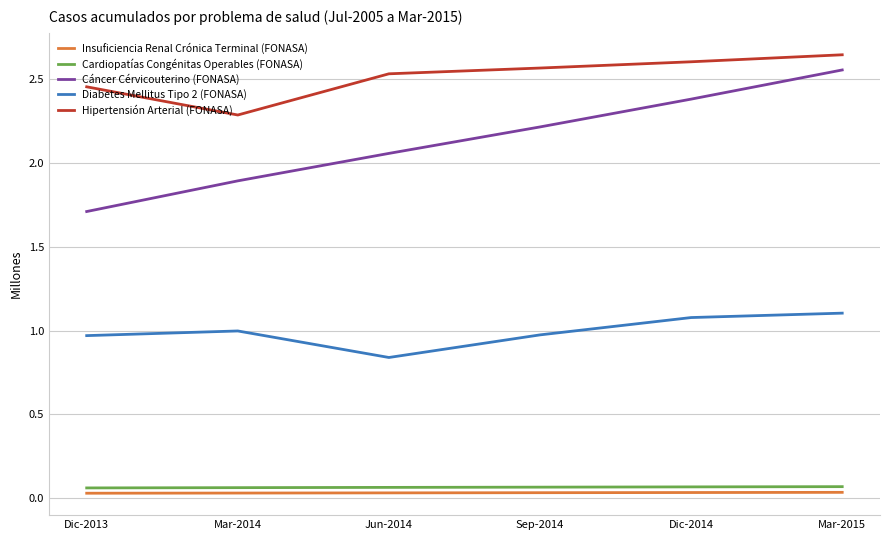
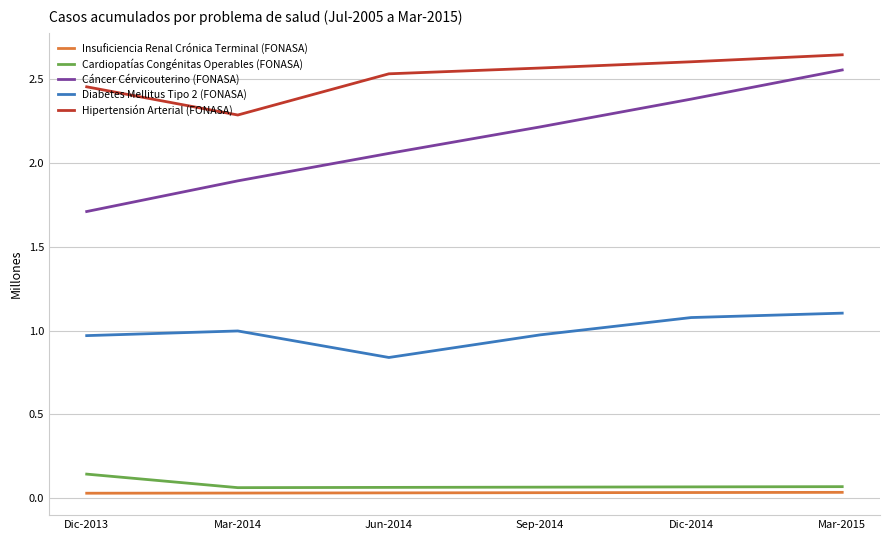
  {
    "Insuficiencia Renal Crónica Terminal (FONASA)": {
      "Dic-2013": 0.03,
      "Mar-2014": 0.03,
      "Jun-2014": 0.03,
      "Sep-2014": 0.03,
      "Dic-2014": 0.03,
      "Mar-2015": 0.04
    },
    "Cardiopatías Congénitas Operables (FONASA)": {
-     "Dic-2013": 0.06,
+     "Dic-2013": 0.14,
      "Mar-2014": 0.06,
      "Jun-2014": 0.07,
      "Sep-2014": 0.07,
      "Dic-2014": 0.07,
      "Mar-2015": 0.07
    },
    "Cáncer Cérvicouterino (FONASA)": {
      "Dic-2013": 1.71,
      "Mar-2014": 1.89,
      "Jun-2014": 2.06,
      "Sep-2014": 2.21,
      "Dic-2014": 2.38,
      "Mar-2015": 2.55
    },
    "Diabetes Mellitus Tipo 2 (FONASA)": {
      "Dic-2013": 0.97,
      "Mar-2014": 1.00,
      "Jun-2014": 0.84,
      "Sep-2014": 0.97,
      "Dic-2014": 1.08,
      "Mar-2015": 1.10
    },
    "Hipertensión Arterial (FONASA)": {
      "Dic-2013": 2.45,
      "Mar-2014": 2.29,
      "Jun-2014": 2.53,
      "Sep-2014": 2.57,
      "Dic-2014": 2.60,
      "Mar-2015": 2.64
    }
  }
